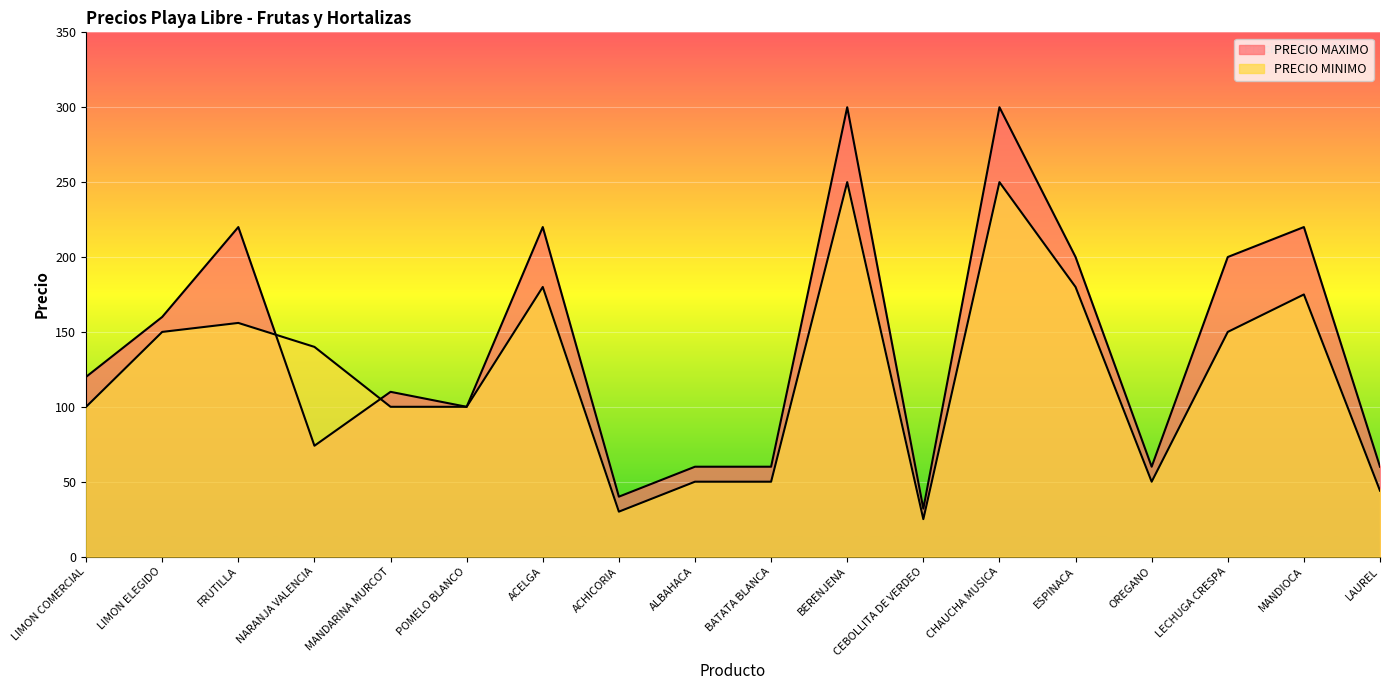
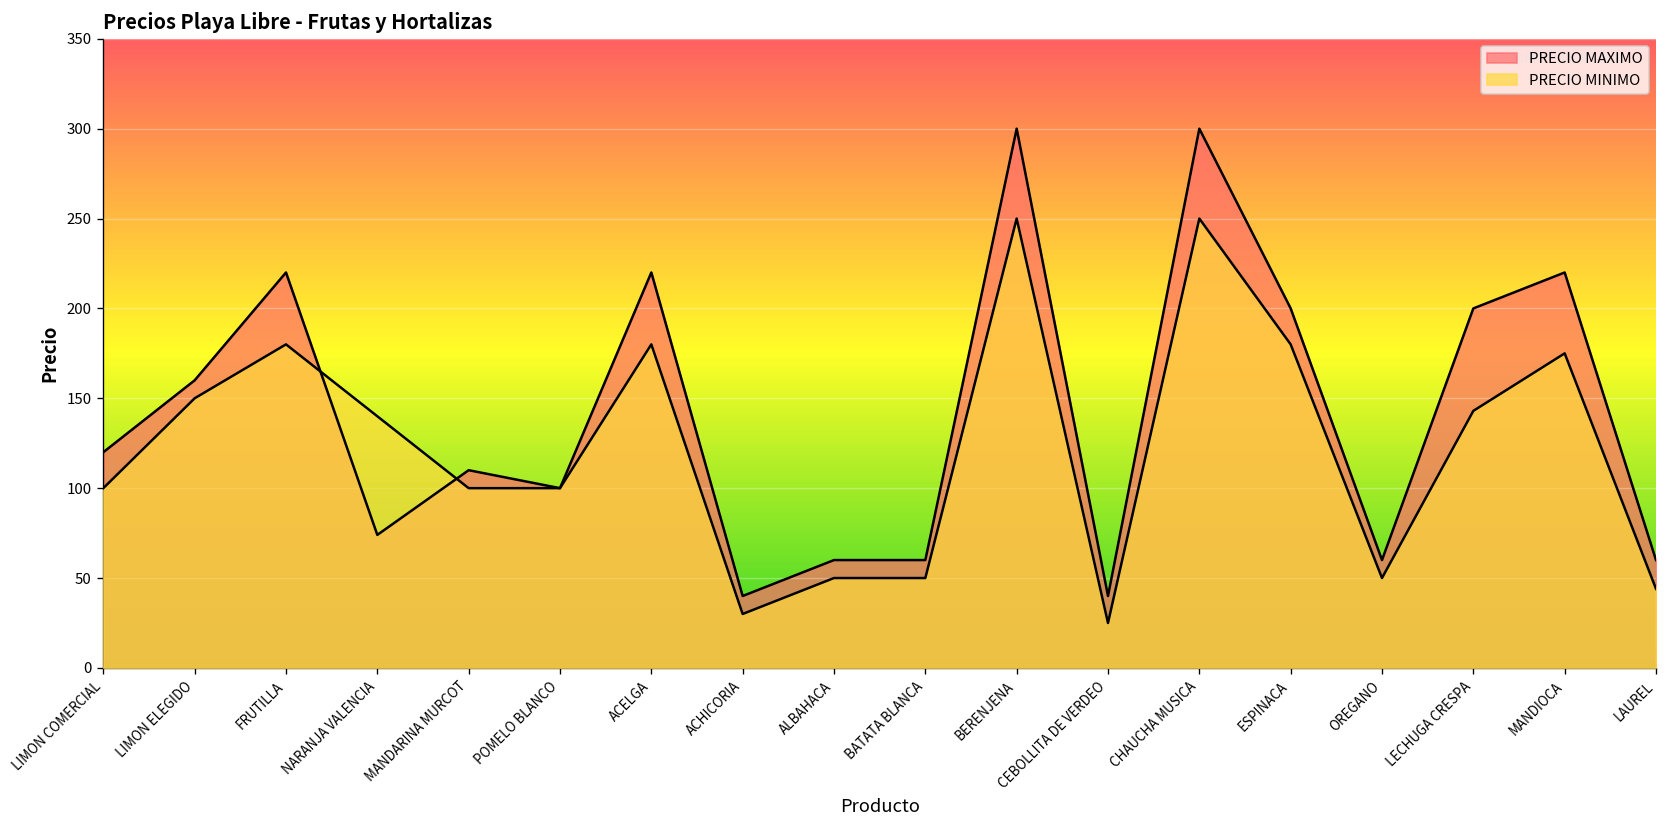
  {
    "PRECIO MAXIMO": {
      "LIMON COMERCIAL": 120,
      "LIMON ELEGIDO": 160,
      "FRUTILLA": 220,
      "NARANJA VALENCIA": 74,
      "MANDARINA MURCOT": 110,
      "ACELGA": 220,
      "ACHICORIA": 40,
      "ALBAHACA": 60,
      "BATATA BLANCA": 60,
      "BERENJENA": 300,
-     "CEBOLLITA DE VERDEO": 32,
+     "CEBOLLITA DE VERDEO": 40,
      "CHAUCHA MUSICA": 300,
      "ESPINACA": 200,
      "OREGANO": 60,
      "LECHUGA CRESPA": 200,
      "MANDIOCA": 220,
      "LAUREL": 60
    },
    "PRECIO MINIMO": {
      "LIMON COMERCIAL": 100,
      "LIMON ELEGIDO": 150,
-     "FRUTILLA": 156,
+     "FRUTILLA": 180,
      "NARANJA VALENCIA": 140,
      "MANDARINA MURCOT": 100,
      "ACELGA": 180,
      "ACHICORIA": 30,
      "ALBAHACA": 50,
      "BATATA BLANCA": 50,
      "BERENJENA": 250,
      "CEBOLLITA DE VERDEO": 25,
      "CHAUCHA MUSICA": 250,
      "ESPINACA": 180,
      "OREGANO": 50,
-     "LECHUGA CRESPA": 150,
+     "LECHUGA CRESPA": 143,
      "MANDIOCA": 175,
      "LAUREL": 44
    }
  }
